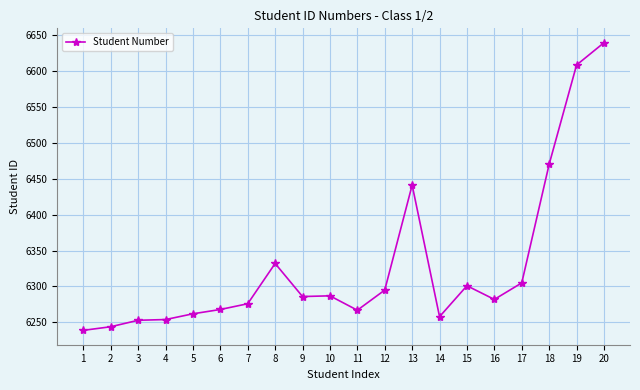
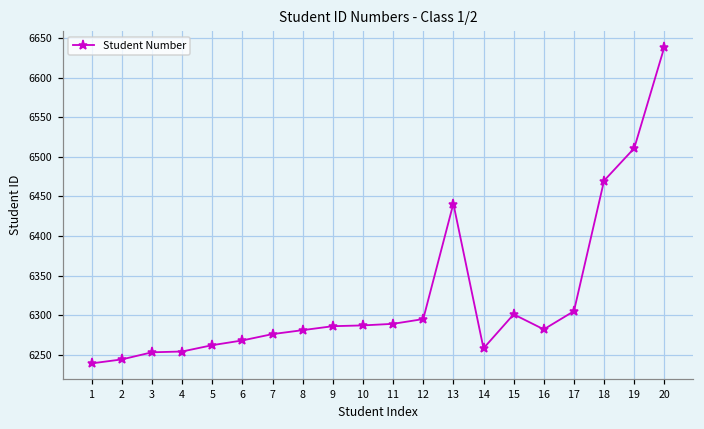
  {
    "1": 6240,
    "2": 6240,
    "3": 6250,
    "4": 6250,
    "5": 6260,
    "6": 6270,
    "7": 6280,
-   "8": 6330,
+   "8": 6280,
    "9": 6290,
    "10": 6290,
-   "11": 6270,
+   "11": 6290,
    "12": 6300,
    "13": 6440,
    "14": 6260,
    "15": 6300,
    "16": 6280,
    "17": 6310,
    "18": 6470,
-   "19": 6610,
+   "19": 6510,
    "20": 6640
  }
